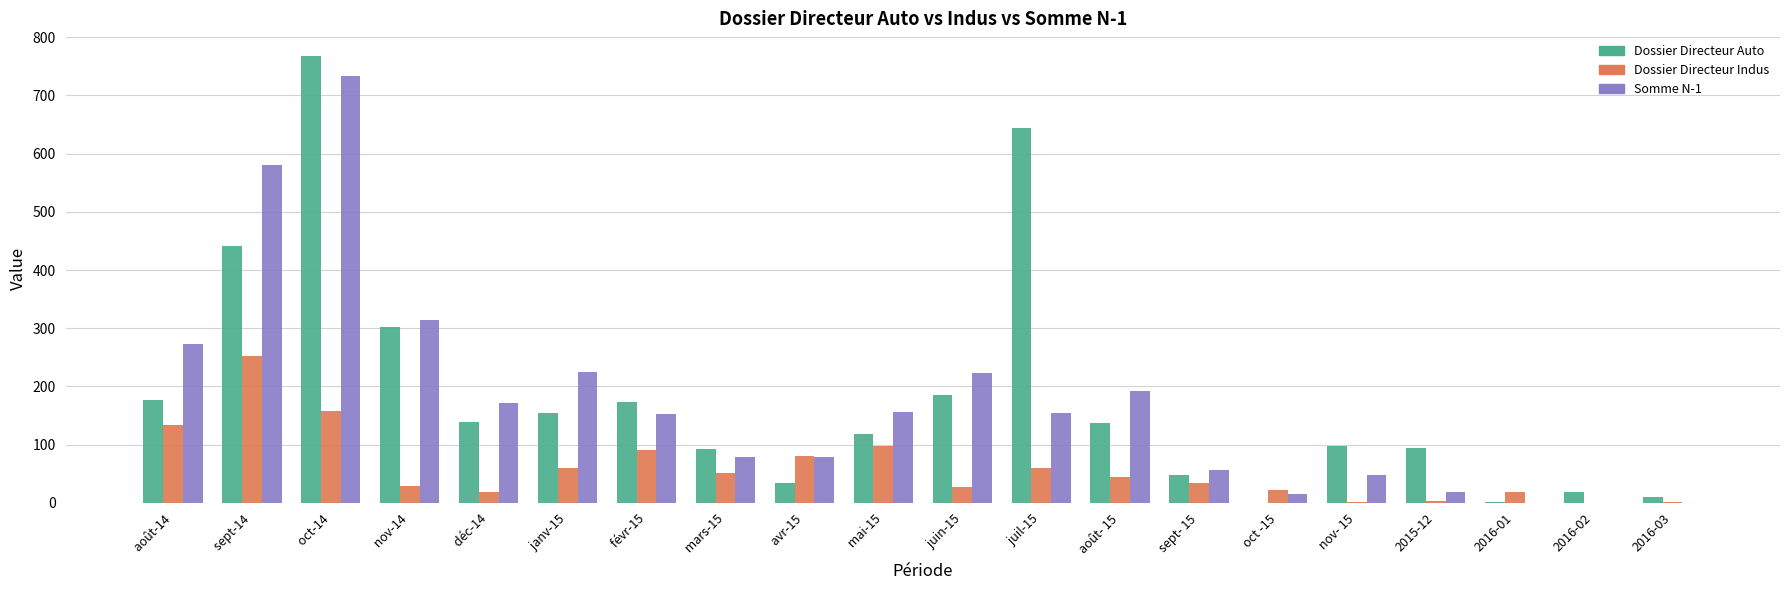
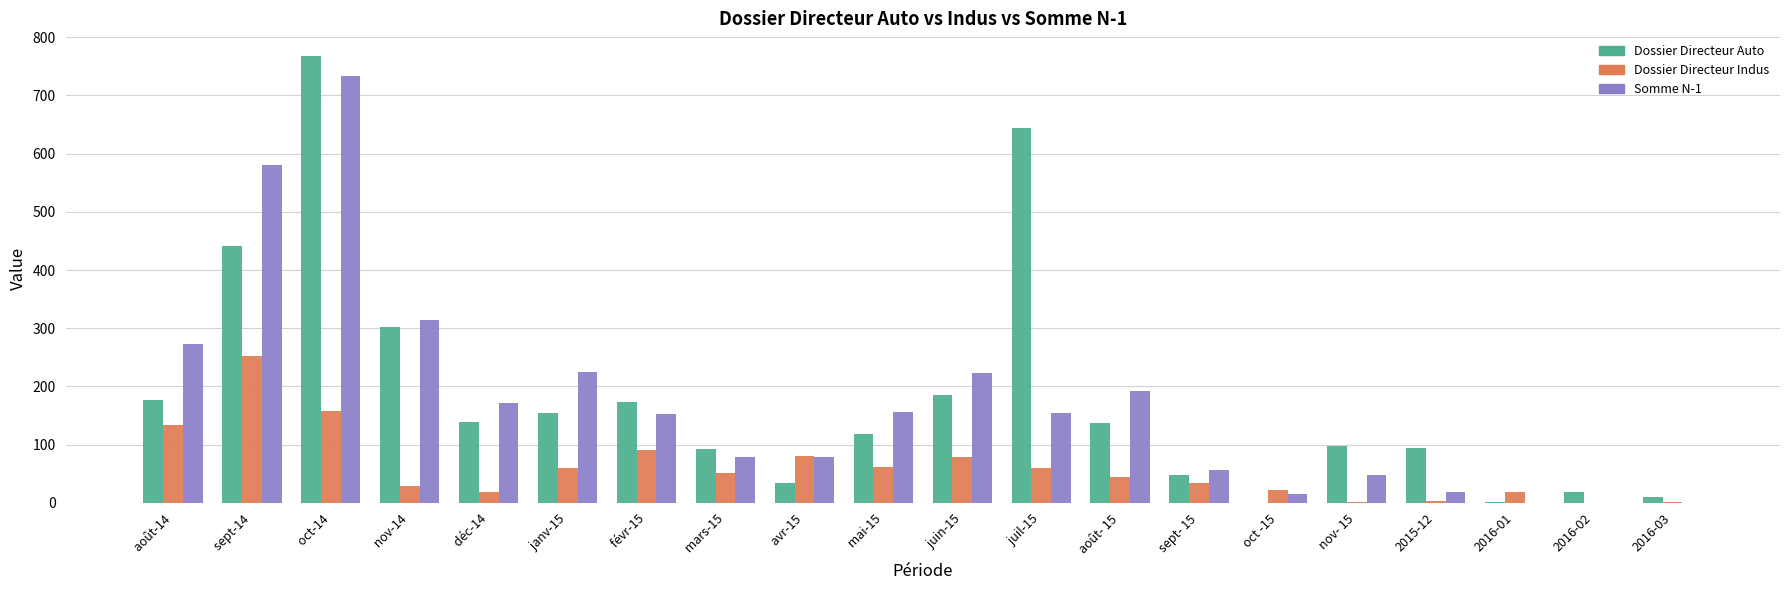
  {
    "Dossier Directeur Auto": {
      "août-14": 180,
      "sept-14": 440,
      "oct-14": 770,
      "nov-14": 300,
      "déc-14": 140,
      "janv-15": 150,
      "févr-15": 170,
      "mars-15": 90,
      "avr-15": 30,
      "mai-15": 120,
      "juin-15": 180,
      "juil-15": 640,
      "août- 15": 140,
      "sept- 15": 50,
      "oct -15": 0,
      "nov- 15": 100,
      "2015-12": 100,
      "2016-02": 20,
      "2016-03": 10
    },
    "Dossier Directeur Indus": {
      "août-14": 130,
      "sept-14": 250,
      "oct-14": 160,
      "nov-14": 30,
      "déc-14": 20,
      "janv-15": 60,
      "févr-15": 90,
      "mars-15": 50,
      "avr-15": 80,
-     "mai-15": 100,
-     "juin-15": 30,
+     "mai-15": 60,
+     "juin-15": 80,
      "juil-15": 60,
      "août- 15": 50,
      "sept- 15": 30,
      "oct -15": 20,
      "2016-01": 20,
      "2016-02": 0
    },
    "Somme N-1": {
      "août-14": 270,
      "sept-14": 580,
      "oct-14": 730,
      "nov-14": 310,
      "déc-14": 170,
      "janv-15": 230,
      "févr-15": 150,
      "mars-15": 80,
      "avr-15": 80,
      "mai-15": 160,
      "juin-15": 220,
      "juil-15": 150,
      "août- 15": 190,
      "sept- 15": 60,
      "oct -15": 10,
      "nov- 15": 50,
      "2015-12": 20,
      "2016-01": 0,
      "2016-02": 0,
      "2016-03": 0
    }
  }
